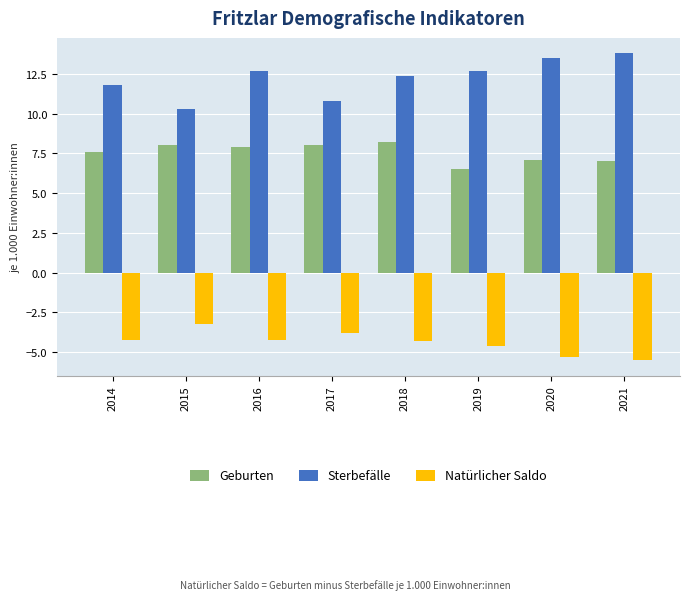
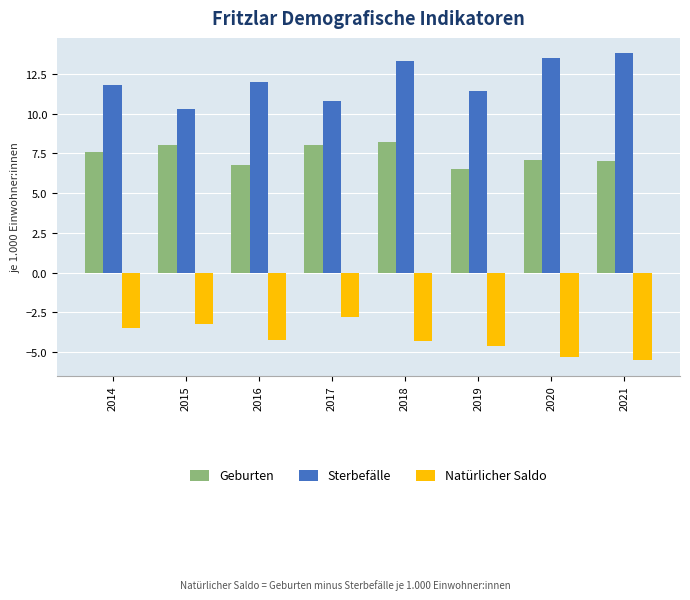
  {
    "Geburten": {
      "2014": 7.6,
      "2015": 8.0,
-     "2016": 7.9,
+     "2016": 6.8,
      "2017": 8.0,
      "2018": 8.2,
      "2019": 6.5,
      "2020": 7.1,
      "2021": 7.0
    },
    "Sterbefälle": {
      "2014": 11.8,
      "2015": 10.3,
-     "2016": 12.7,
+     "2016": 12.0,
      "2017": 10.8,
-     "2018": 12.4,
-     "2019": 12.7,
+     "2018": 13.3,
+     "2019": 11.4,
      "2020": 13.5,
      "2021": 13.8
    },
    "Natürlicher Saldo": {
-     "2014": -4.2,
+     "2014": -3.5,
      "2015": -3.2,
      "2016": -4.2,
-     "2017": -3.8,
+     "2017": -2.8,
      "2018": -4.3,
      "2019": -4.6,
      "2020": -5.3,
      "2021": -5.5
    }
  }
